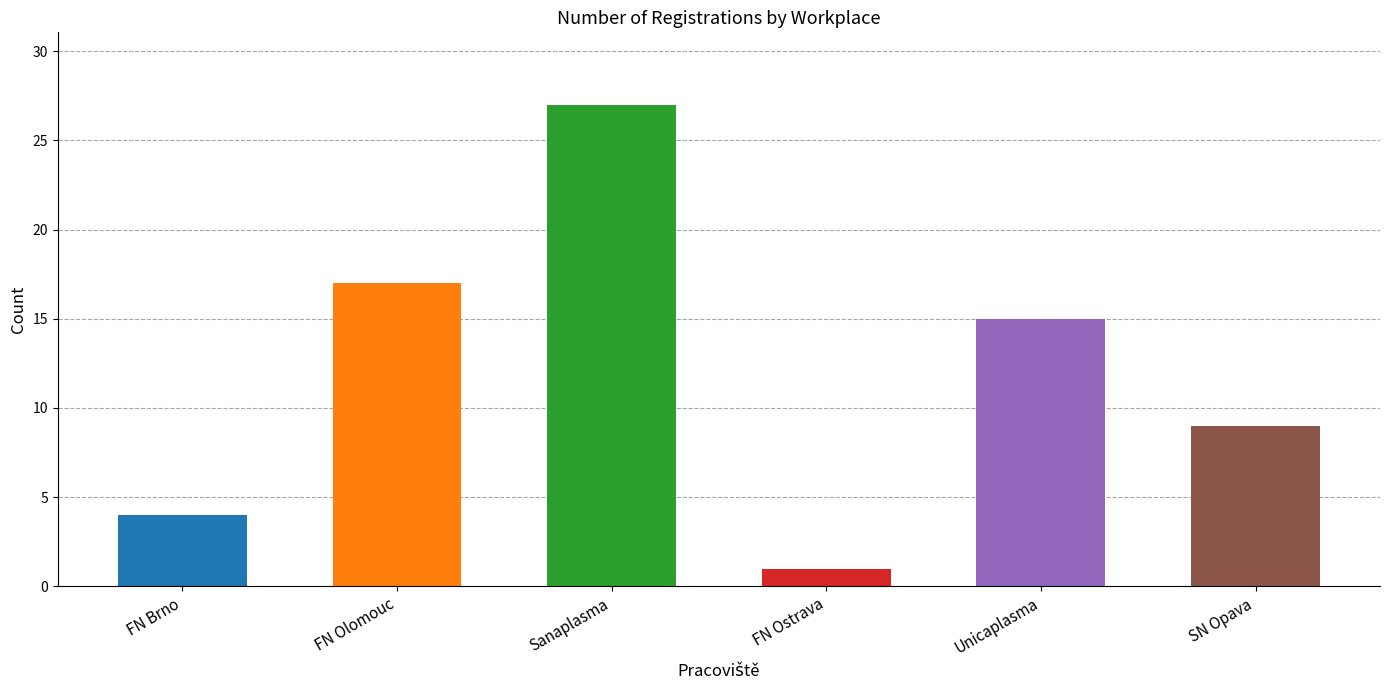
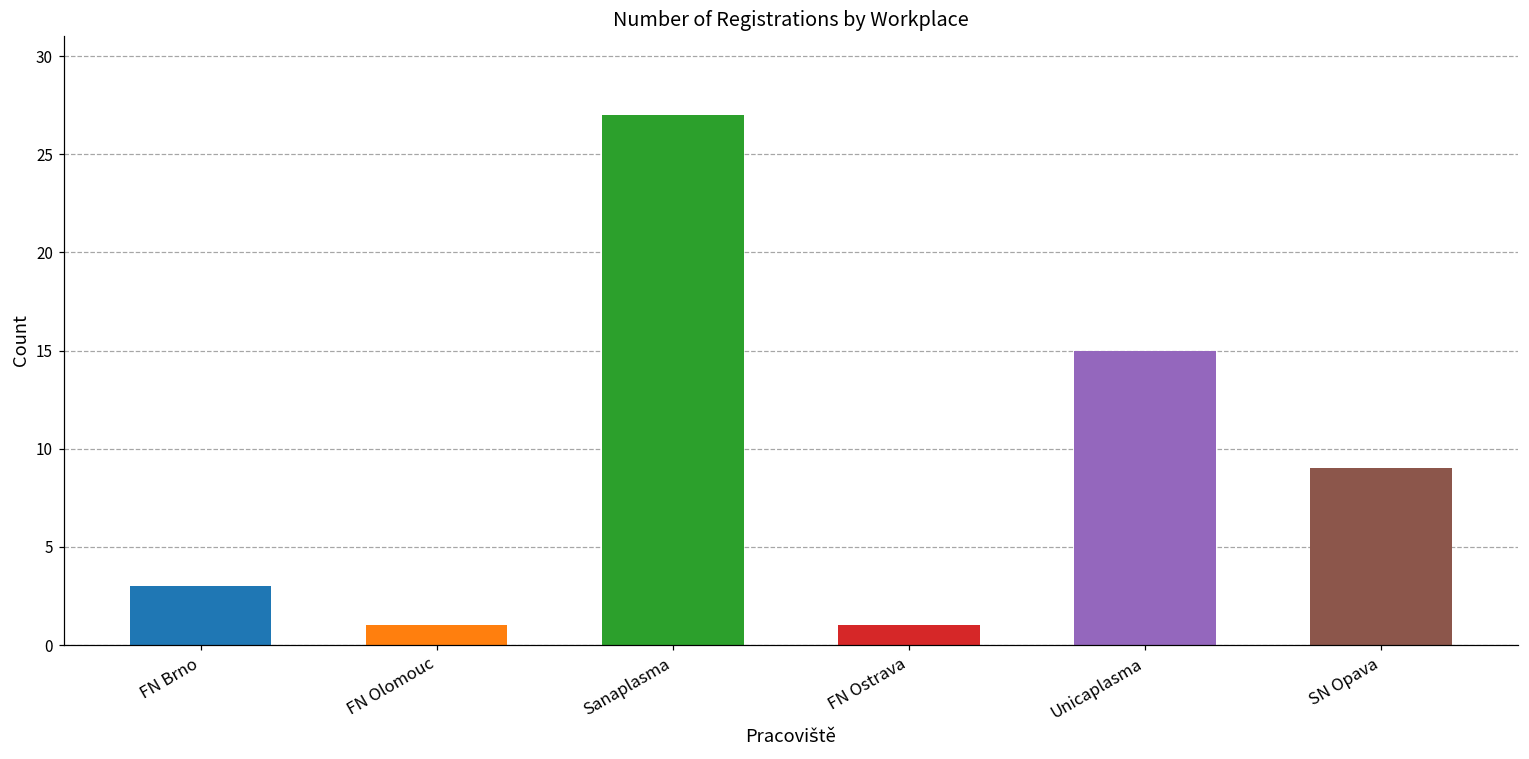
  {
-   "FN Brno": 4,
-   "FN Olomouc": 17,
+   "FN Brno": 3,
+   "FN Olomouc": 1,
    "Sanaplasma": 27,
    "FN Ostrava": 1,
    "Unicaplasma": 15,
    "SN Opava": 9
  }
